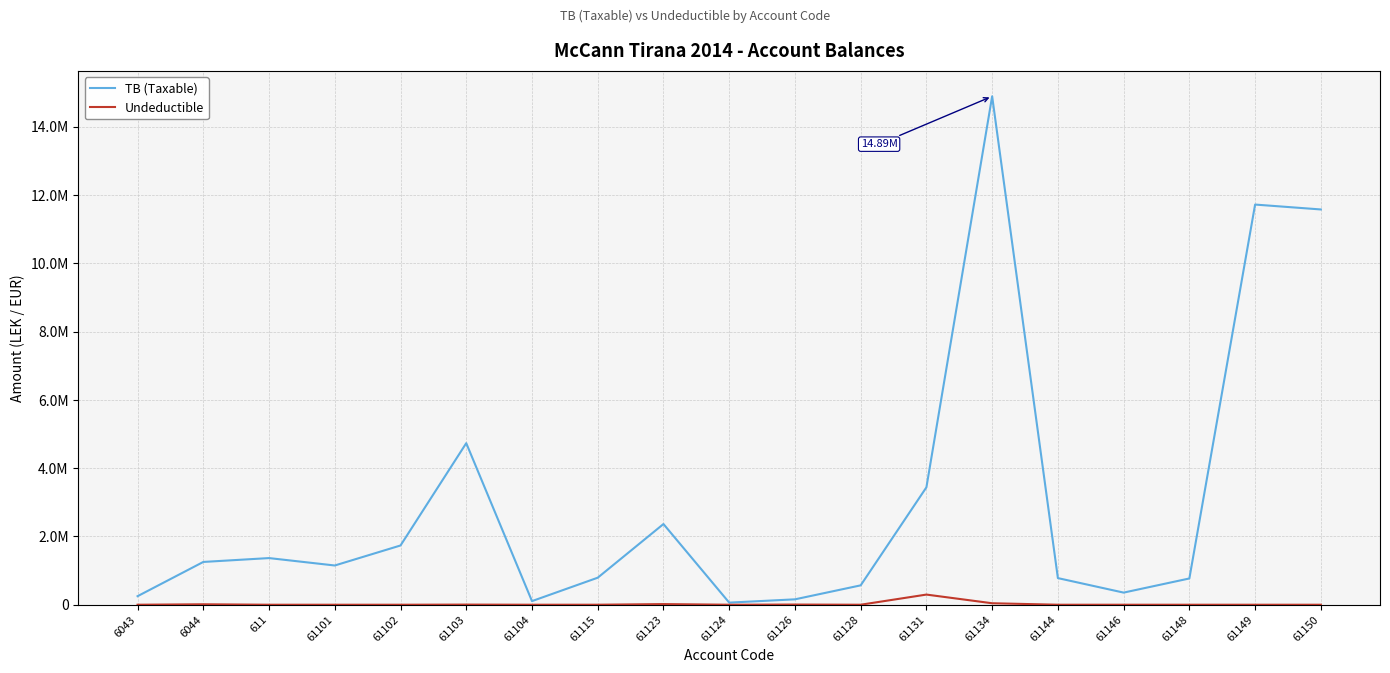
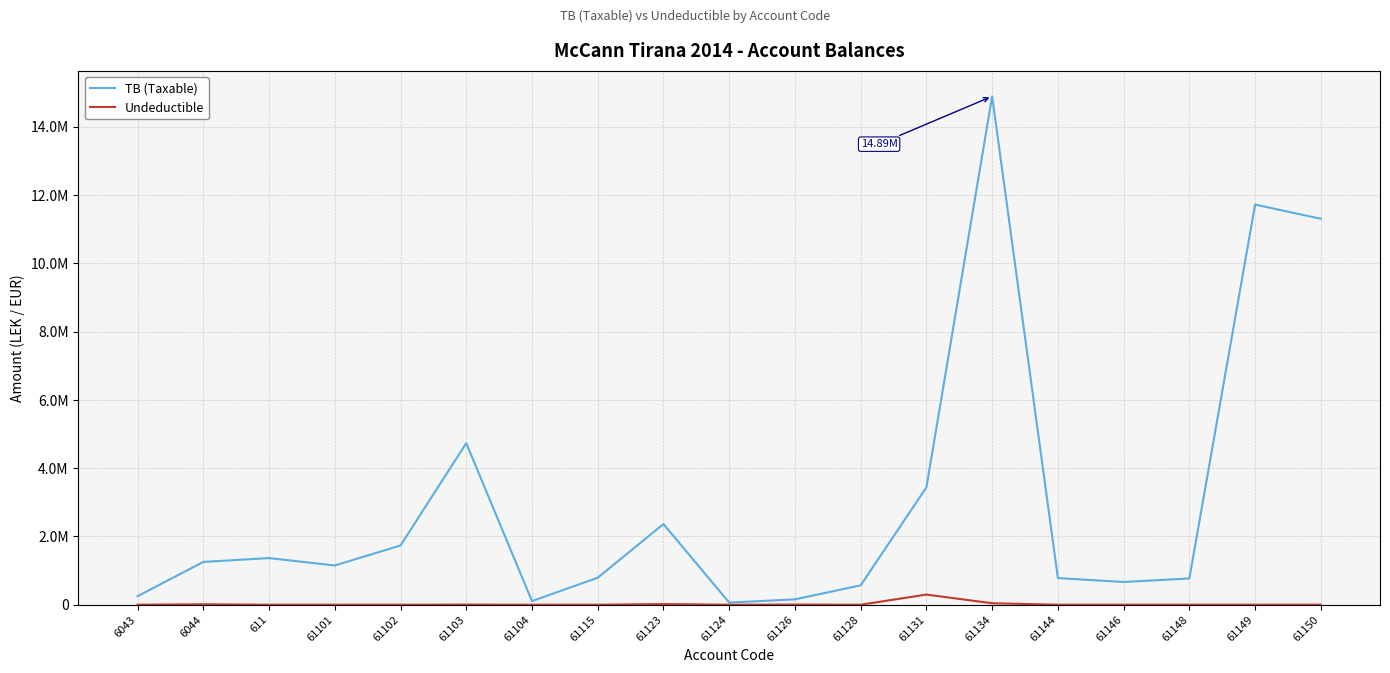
  {
    "TB (Taxable)": {
      "6043": 300000,
      "6044": 1300000,
      "611": 1400000,
      "61101": 1100000,
      "61102": 1700000,
      "61103": 4700000,
      "61104": 100000,
      "61115": 800000,
      "61123": 2400000,
      "61126": 200000,
      "61128": 600000,
      "61131": 3400000,
      "61144": 800000,
-     "61146": 400000,
+     "61146": 700000,
      "61148": 800000,
      "61149": 11700000,
-     "61150": 11600000
+     "61150": 11300000
    },
    "Undeductible": {
      "6043": 0,
      "6044": 0,
      "611": 0,
      "61101": 0,
      "61102": 0,
      "61103": 0,
      "61104": 0,
      "61115": 0,
      "61123": 0,
      "61126": 0,
      "61128": 0,
      "61131": 300000,
      "61134": 0,
      "61144": 0,
      "61146": 0,
      "61148": 0,
      "61149": 0,
      "61150": 0
    }
  }
